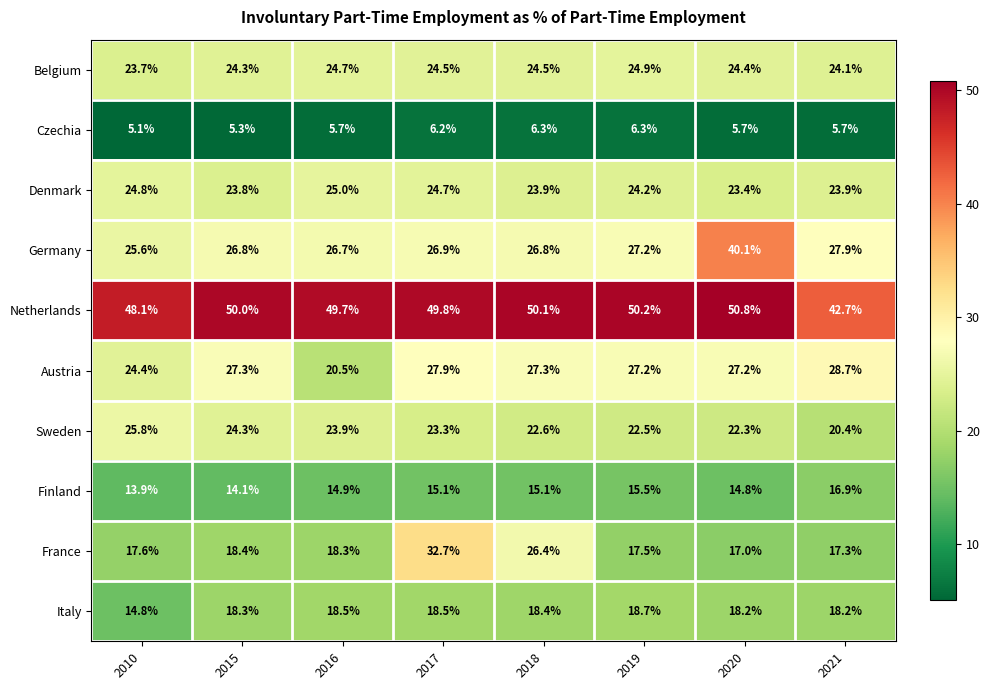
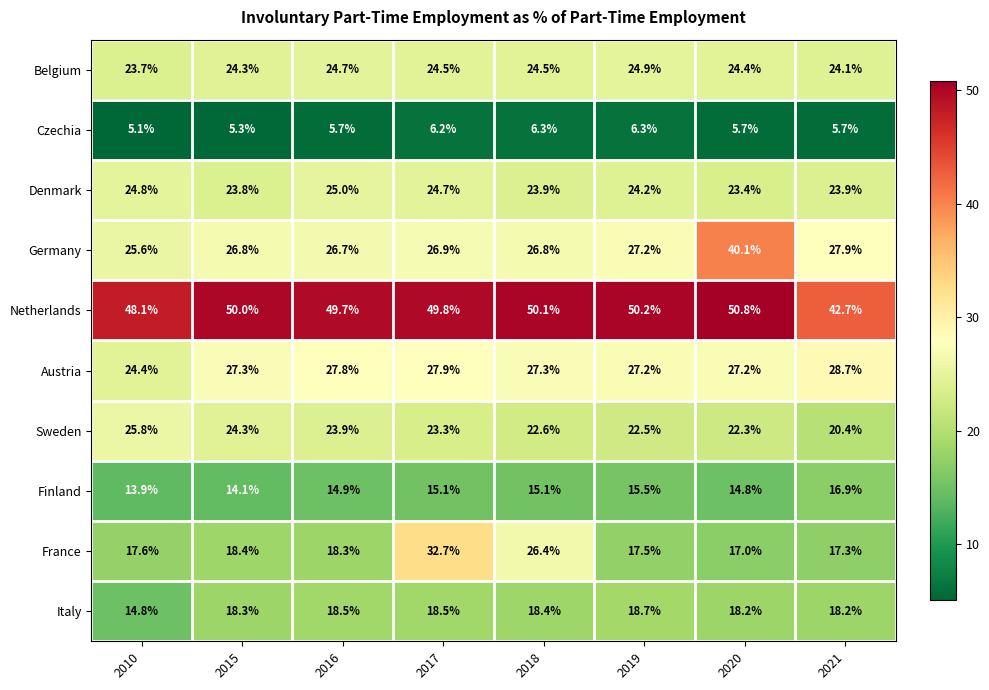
  {
    "Belgium": {
      "2010": "23.7%",
      "2015": "24.3%",
      "2016": "24.7%",
      "2017": "24.5%",
      "2018": "24.5%",
      "2019": "24.9%",
      "2020": "24.4%",
      "2021": "24.1%"
    },
    "Czechia": {
      "2010": "5.1%",
      "2015": "5.3%",
      "2016": "5.7%",
      "2017": "6.2%",
      "2018": "6.3%",
      "2019": "6.3%",
      "2020": "5.7%",
      "2021": "5.7%"
    },
    "Denmark": {
      "2010": "24.8%",
      "2015": "23.8%",
      "2016": "25.0%",
      "2017": "24.7%",
      "2018": "23.9%",
      "2019": "24.2%",
      "2020": "23.4%",
      "2021": "23.9%"
    },
    "Germany": {
      "2010": "25.6%",
      "2015": "26.8%",
      "2016": "26.7%",
      "2017": "26.9%",
      "2018": "26.8%",
      "2019": "27.2%",
      "2020": "40.1%",
      "2021": "27.9%"
    },
    "Netherlands": {
      "2010": "48.1%",
      "2015": "50.0%",
      "2016": "49.7%",
      "2017": "49.8%",
      "2018": "50.1%",
      "2019": "50.2%",
      "2020": "50.8%",
      "2021": "42.7%"
    },
    "Austria": {
      "2010": "24.4%",
      "2015": "27.3%",
-     "2016": "20.5%",
+     "2016": "27.8%",
      "2017": "27.9%",
      "2018": "27.3%",
      "2019": "27.2%",
      "2020": "27.2%",
      "2021": "28.7%"
    },
    "Sweden": {
      "2010": "25.8%",
      "2015": "24.3%",
      "2016": "23.9%",
      "2017": "23.3%",
      "2018": "22.6%",
      "2019": "22.5%",
      "2020": "22.3%",
      "2021": "20.4%"
    },
    "Finland": {
      "2010": "13.9%",
      "2015": "14.1%",
      "2016": "14.9%",
      "2017": "15.1%",
      "2018": "15.1%",
      "2019": "15.5%",
      "2020": "14.8%",
      "2021": "16.9%"
    },
    "France": {
      "2010": "17.6%",
      "2015": "18.4%",
      "2016": "18.3%",
      "2017": "32.7%",
      "2018": "26.4%",
      "2019": "17.5%",
      "2020": "17.0%",
      "2021": "17.3%"
    },
    "Italy": {
      "2010": "14.8%",
      "2015": "18.3%",
      "2016": "18.5%",
      "2017": "18.5%",
      "2018": "18.4%",
      "2019": "18.7%",
      "2020": "18.2%",
      "2021": "18.2%"
    }
  }
